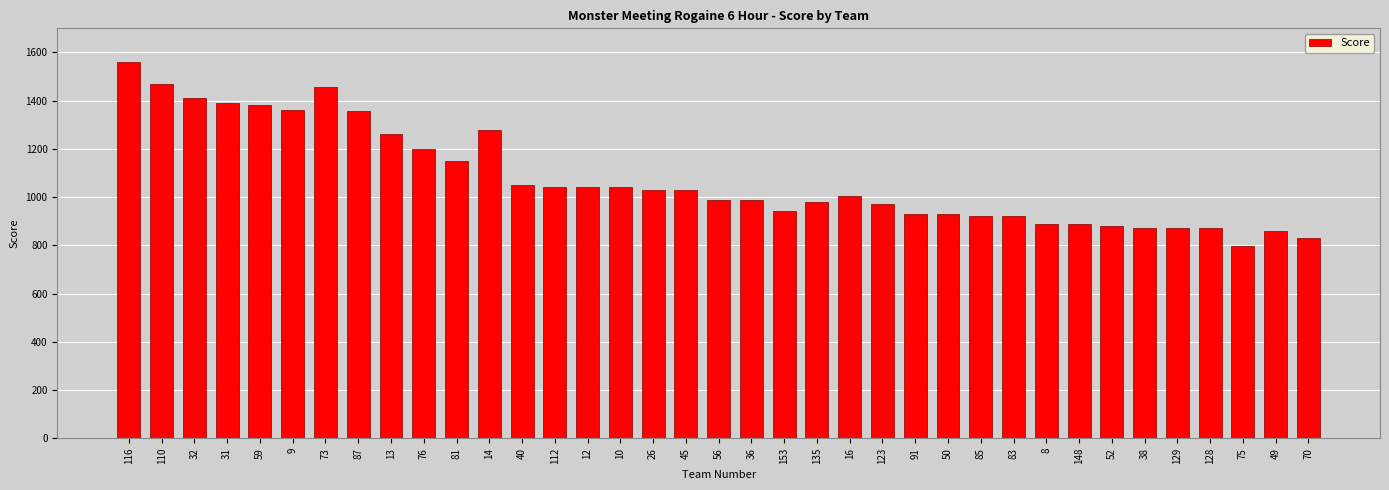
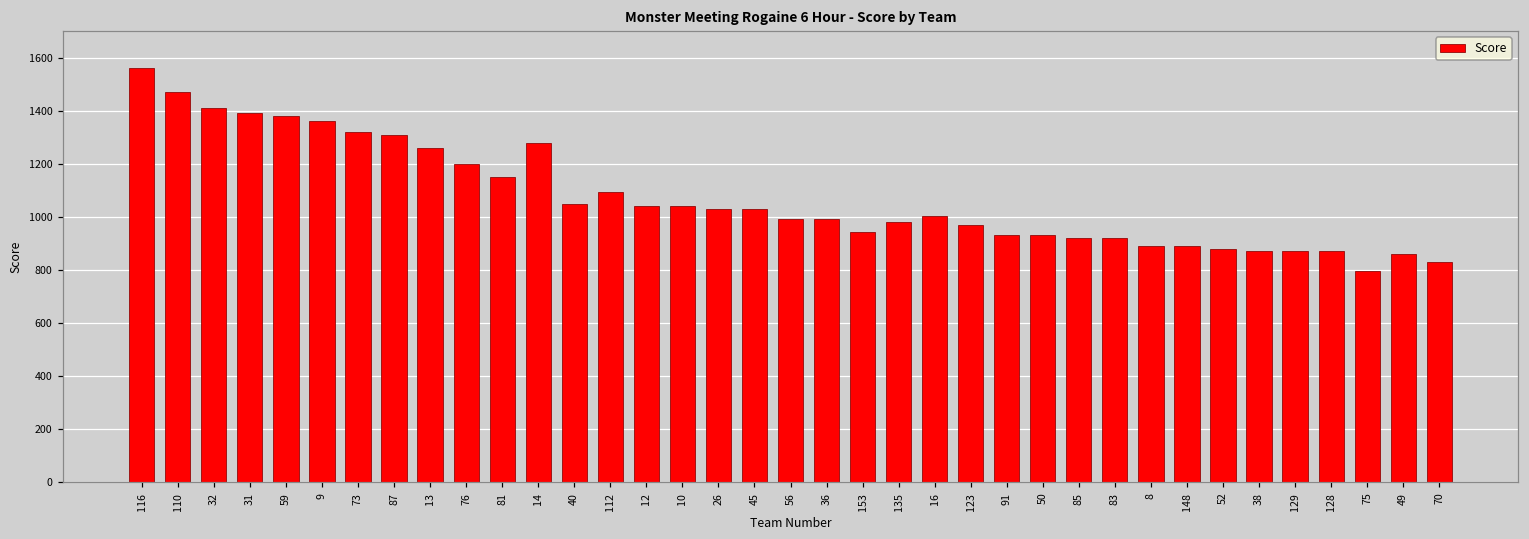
  {
    "116": 1560,
    "110": 1470,
    "32": 1410,
    "31": 1390,
    "59": 1380,
    "9": 1360,
-   "73": 1460,
-   "87": 1360,
+   "73": 1320,
+   "87": 1310,
    "13": 1260,
    "76": 1200,
    "81": 1150,
    "14": 1280,
    "40": 1050,
-   "112": 1040,
+   "112": 1090,
    "12": 1040,
    "10": 1040,
    "26": 1030,
    "45": 1030,
    "56": 990,
    "36": 990,
    "153": 940,
    "135": 980,
    "16": 1000,
    "123": 970,
    "91": 930,
    "50": 930,
    "85": 920,
    "83": 920,
    "8": 890,
    "148": 890,
    "52": 880,
    "38": 870,
    "129": 870,
    "128": 870,
    "75": 800,
    "49": 860,
    "70": 830
  }
